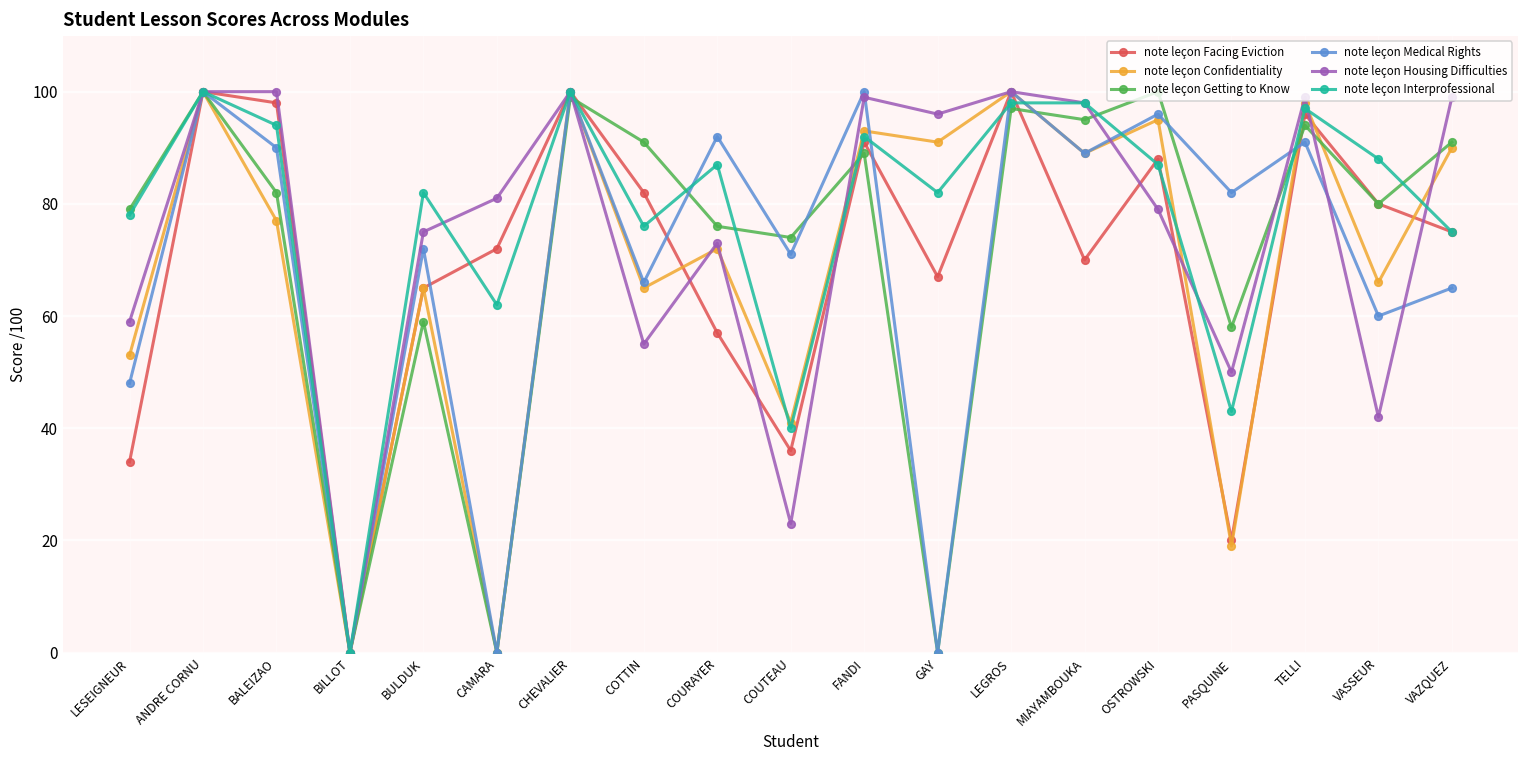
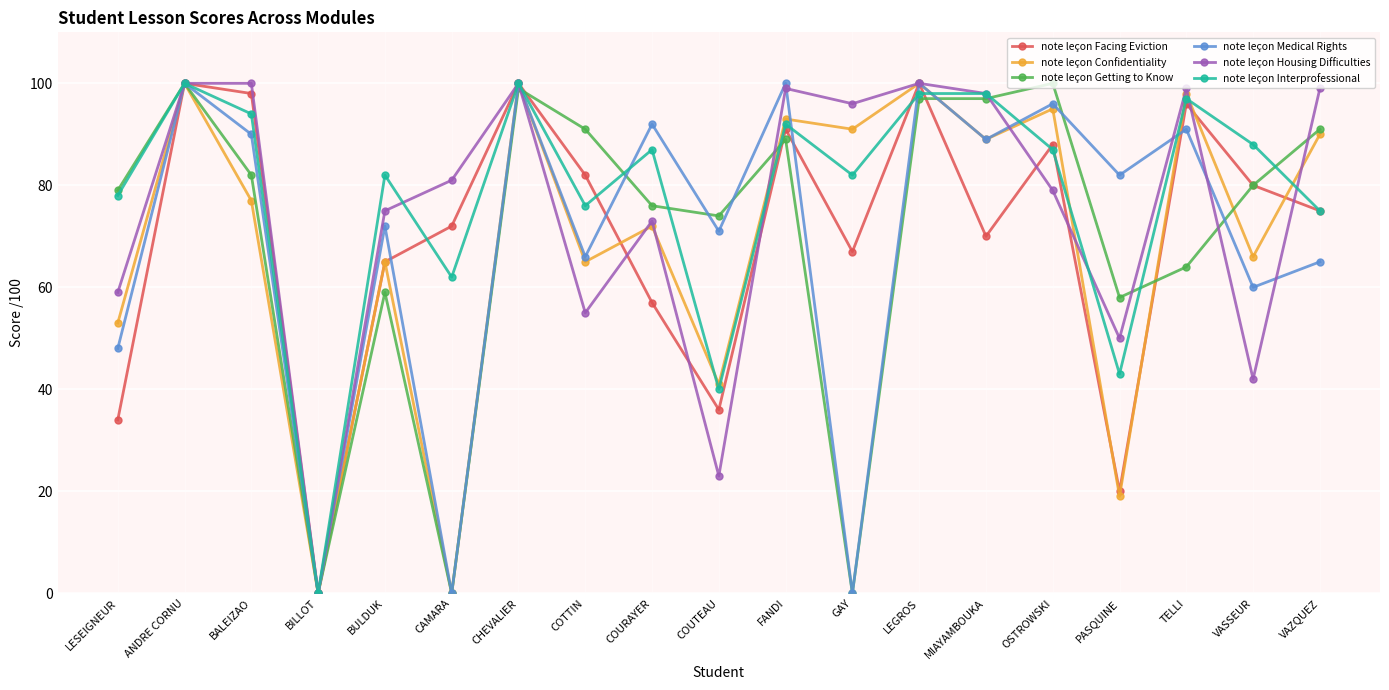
  {
    "note leçon Facing Eviction": {
      "LESEIGNEUR": 34,
      "BALEIZAO": 98,
      "CAMARA": 72,
      "COTTIN": 82,
      "COURAYER": 57,
      "COUTEAU": 36,
      "FANDI": 91,
      "GAY": 67,
      "MIAYAMBOUKA": 70,
      "OSTROWSKI": 88,
      "PASQUINE": 20,
      "TELLI": 96
    },
    "note leçon Confidentiality": {
      "LESEIGNEUR": 53,
      "BALEIZAO": 77,
      "COTTIN": 65,
      "COURAYER": 72,
      "COUTEAU": 41,
      "FANDI": 93,
      "GAY": 91,
      "OSTROWSKI": 95,
      "PASQUINE": 19,
      "TELLI": 98,
      "VASSEUR": 66,
      "VAZQUEZ": 90
    },
    "note leçon Getting to Know": {
      "LESEIGNEUR": 79,
      "BALEIZAO": 82,
      "BULDUK": 59,
      "CHEVALIER": 99,
      "COTTIN": 91,
      "COURAYER": 76,
      "COUTEAU": 74,
      "FANDI": 89,
      "LEGROS": 97,
-     "MIAYAMBOUKA": 95,
+     "MIAYAMBOUKA": 97,
      "PASQUINE": 58,
-     "TELLI": 94,
+     "TELLI": 64,
      "VAZQUEZ": 91
    },
    "note leçon Medical Rights": {
      "LESEIGNEUR": 48,
      "BALEIZAO": 90,
      "BULDUK": 72,
      "COTTIN": 66,
      "COURAYER": 92,
      "COUTEAU": 71,
      "FANDI": 100,
      "OSTROWSKI": 96,
      "PASQUINE": 82,
      "TELLI": 91,
      "VASSEUR": 60,
      "VAZQUEZ": 65
    },
    "note leçon Housing Difficulties": {
      "LESEIGNEUR": 59,
      "BALEIZAO": 100,
      "BULDUK": 75,
      "CAMARA": 81,
      "COTTIN": 55,
      "COURAYER": 73,
      "COUTEAU": 23,
      "FANDI": 99,
      "GAY": 96,
      "OSTROWSKI": 79,
      "PASQUINE": 50,
      "TELLI": 99,
      "VASSEUR": 42,
      "VAZQUEZ": 99
    },
    "note leçon Interprofessional": {
      "LESEIGNEUR": 78,
      "BALEIZAO": 94,
      "BULDUK": 82,
      "CAMARA": 62,
      "COTTIN": 76,
      "COURAYER": 87,
      "COUTEAU": 40,
      "FANDI": 92,
      "GAY": 82,
      "LEGROS": 98,
      "OSTROWSKI": 87,
      "PASQUINE": 43,
      "TELLI": 97,
      "VASSEUR": 88
    }
  }
